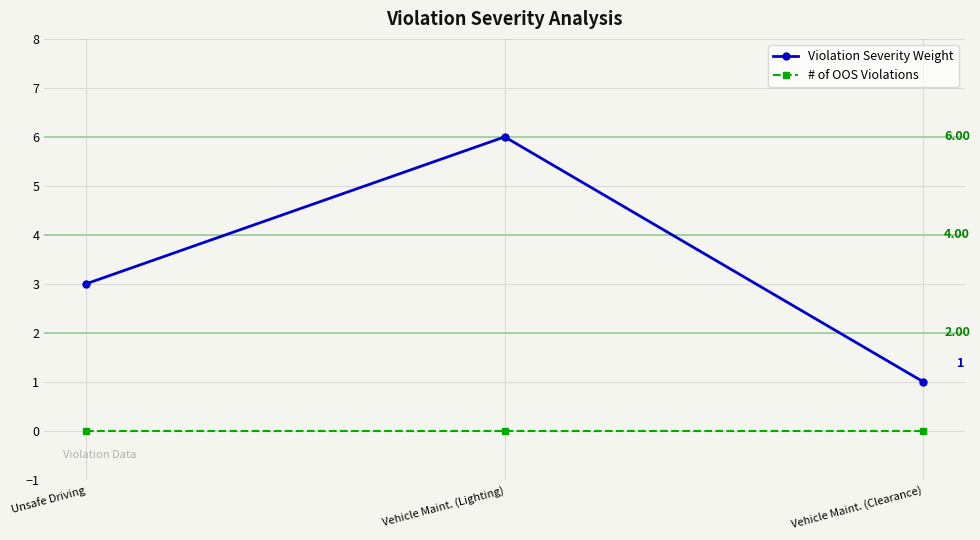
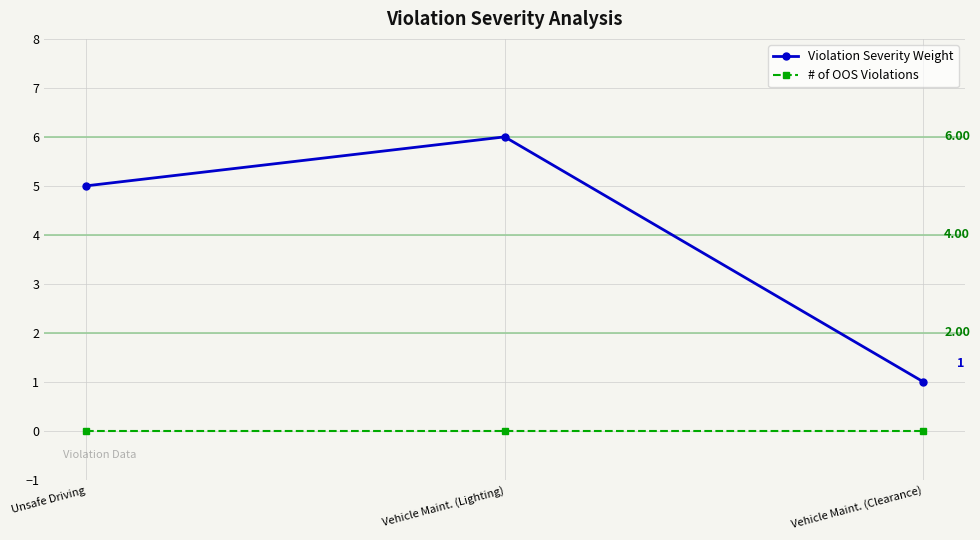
  {
    "Violation Severity Weight": {
-     "Unsafe Driving": 3,
+     "Unsafe Driving": 5,
      "Vehicle Maint. (Lighting)": 6,
      "Vehicle Maint. (Clearance)": 1
    },
    "# of OOS Violations": {
      "Unsafe Driving": 0,
      "Vehicle Maint. (Lighting)": 0,
      "Vehicle Maint. (Clearance)": 0
    }
  }
